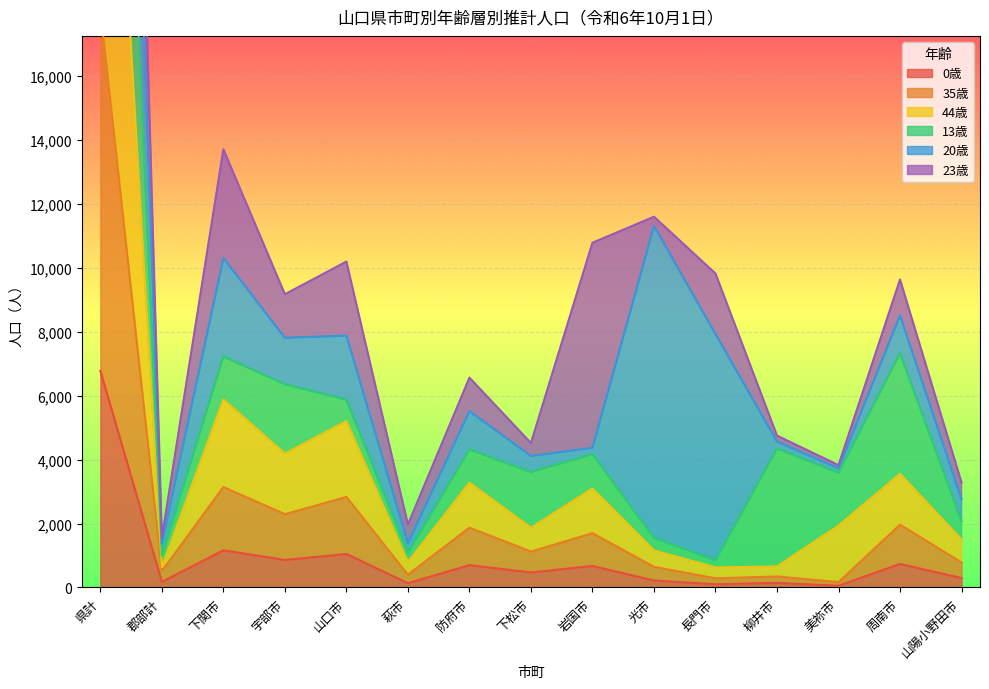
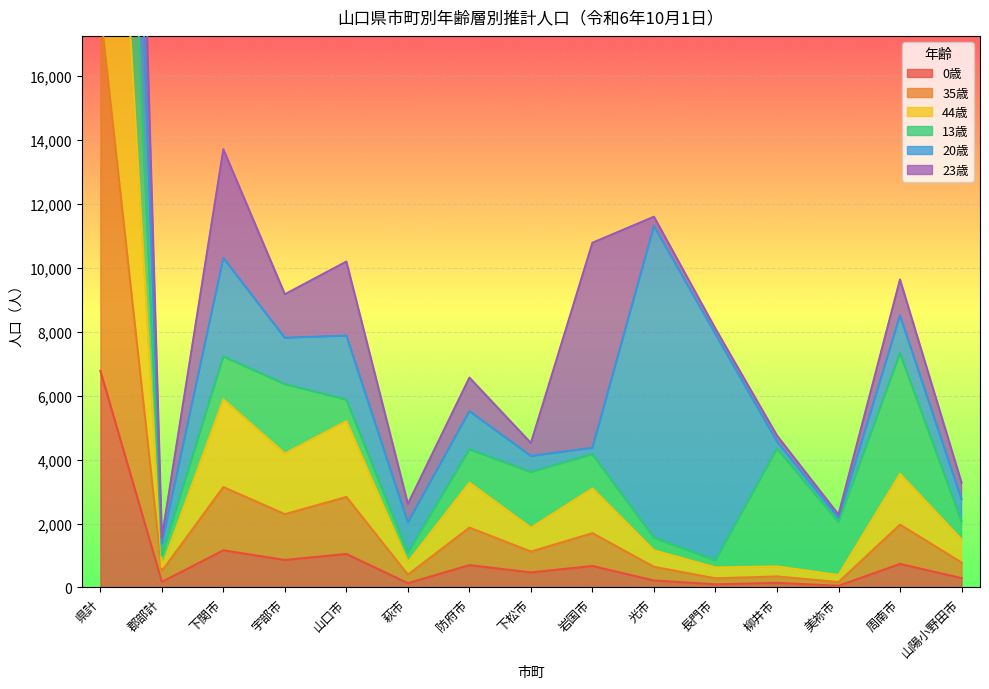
  {
    "44歳": {
      "郡部計": "100",
      "下関市": "2,700",
      "宇部市": "1,900",
      "山口市": "2,400",
      "萩市": "400",
      "防府市": "1,400",
      "下松市": "700",
      "岩国市": "1,400",
      "光市": "500",
      "長門市": "300",
      "柳井市": "300",
-     "美祢市": "1,800",
+     "美祢市": "200",
      "周南市": "1,600",
      "山陽小野田市": "700"
    },
    "13歳": {
      "郡部計": "400",
      "下関市": "1,300",
      "宇部市": "2,200",
      "山口市": "700",
      "萩市": "300",
      "防府市": "1,000",
      "下松市": "1,700",
      "岩国市": "1,100",
      "光市": "400",
      "長門市": "200",
      "柳井市": "3,700",
      "美祢市": "1,700",
      "周南市": "3,800",
      "山陽小野田市": "600"
    },
    "20歳": {
      "郡部計": "400",
      "下関市": "3,100",
      "宇部市": "1,500",
      "山口市": "2,000",
-     "萩市": "300",
+     "萩市": "900",
      "防府市": "1,200",
      "下松市": "500",
      "岩国市": "200",
      "光市": "9,800",
      "長門市": "7,100",
      "柳井市": "200",
      "美祢市": "100",
      "周南市": "1,200",
      "山陽小野田市": "700"
    },
    "23歳": {
      "郡部計": "200",
      "下関市": "3,400",
      "宇部市": "1,400",
      "山口市": "2,300",
      "萩市": "600",
      "防府市": "1,000",
      "下松市": "400",
      "岩国市": "6,400",
      "光市": "300",
-     "長門市": "1,900",
+     "長門市": "200",
      "柳井市": "200",
      "美祢市": "100",
      "周南市": "1,100",
      "山陽小野田市": "500"
    }
  }
